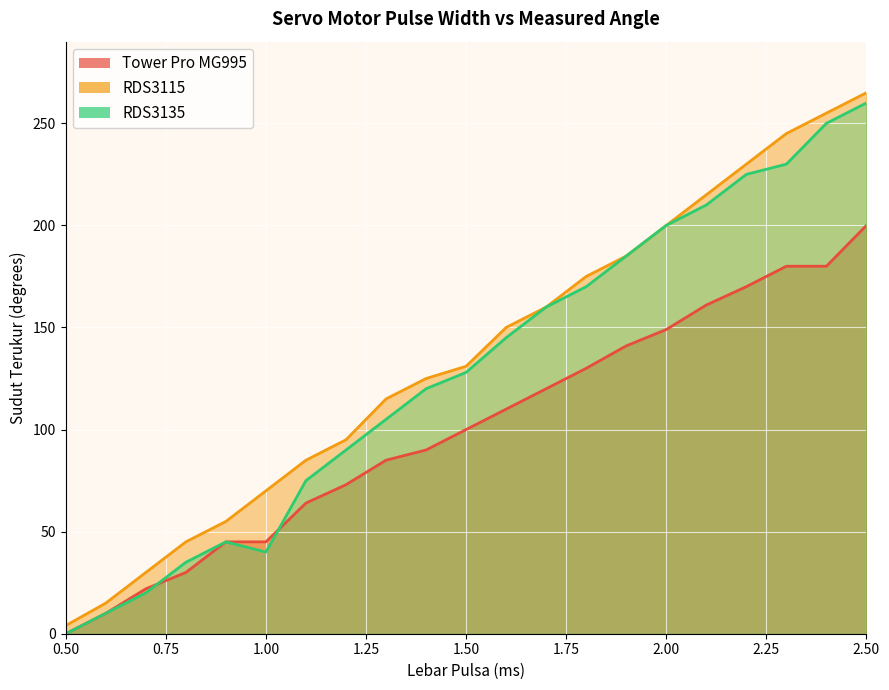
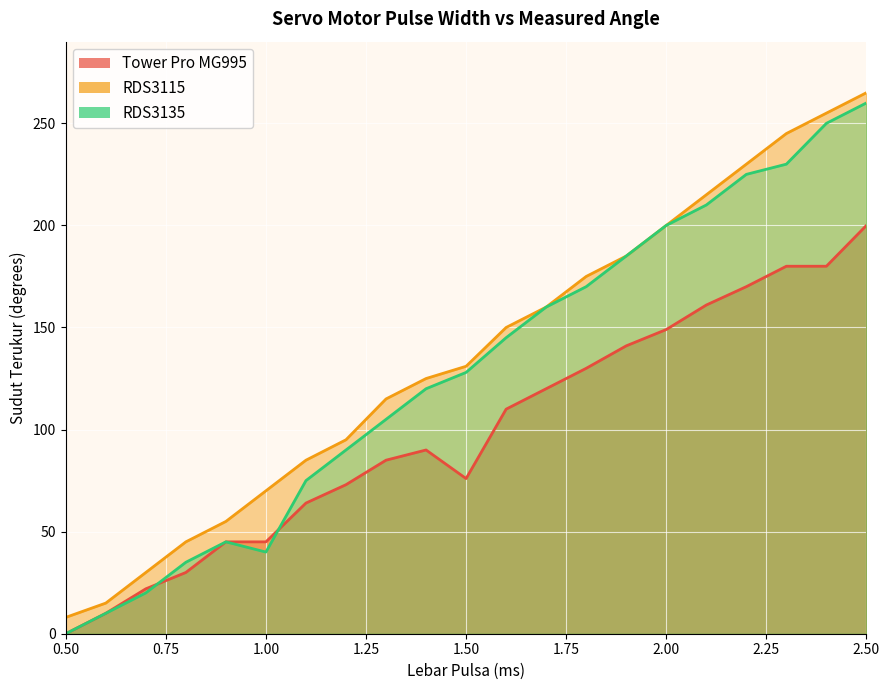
  {
    "Tower Pro MG995": {
      "1.00": 45,
-     "1.50": 100,
+     "1.50": 76,
      "2.00": 149,
      "2.50": 200
    },
    "RDS3115": {
-     "0.50": 4,
+     "0.50": 8,
      "1.00": 70,
      "1.50": 131,
      "2.50": 265
    },
    "RDS3135": {
      "1.00": 40,
      "1.50": 128,
      "2.50": 260
    }
  }
